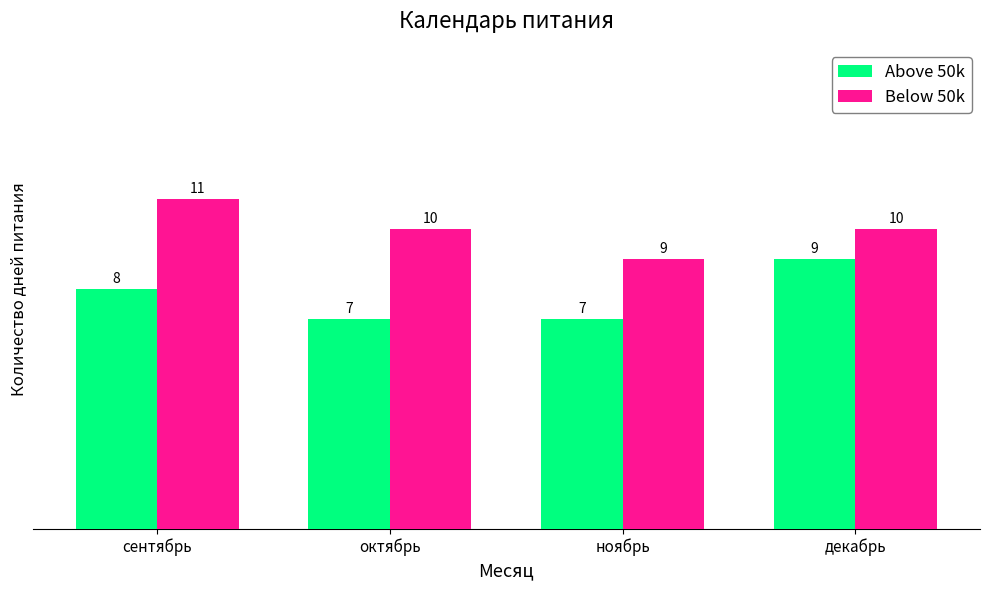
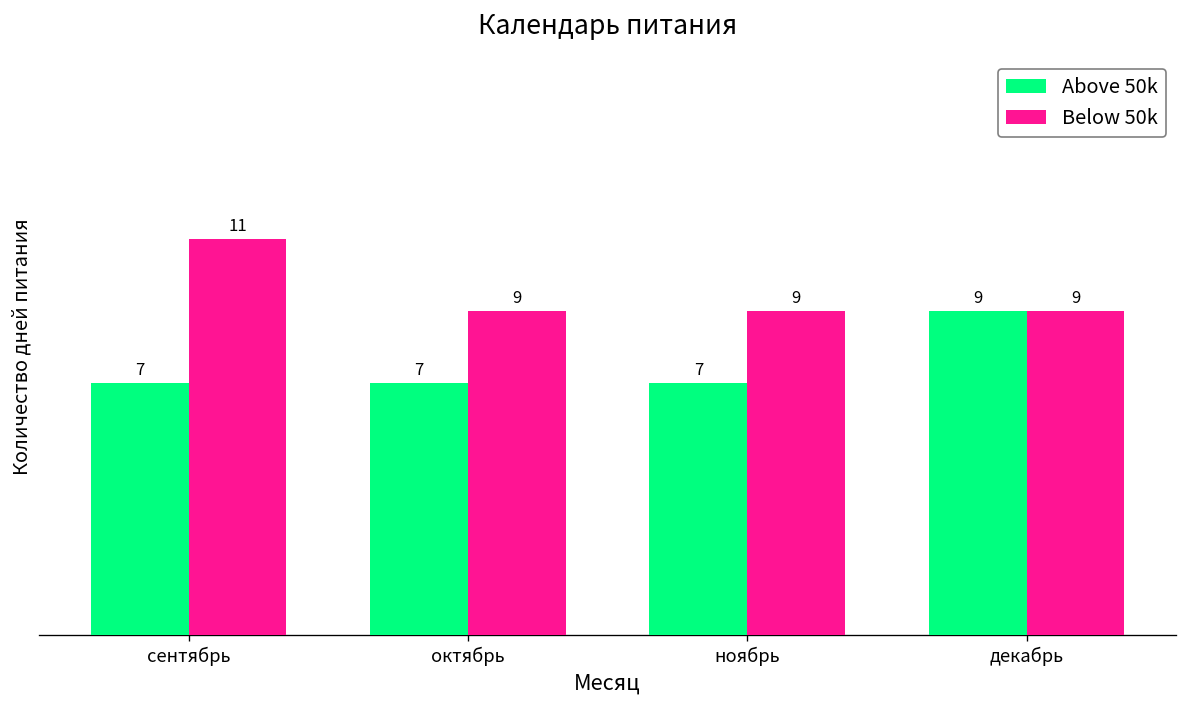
  {
    "Above 50k": {
-     "сентябрь": 8,
+     "сентябрь": 7,
      "октябрь": 7,
      "ноябрь": 7,
      "декабрь": 9
    },
    "Below 50k": {
      "сентябрь": 11,
-     "октябрь": 10,
+     "октябрь": 9,
      "ноябрь": 9,
-     "декабрь": 10
+     "декабрь": 9
    }
  }
